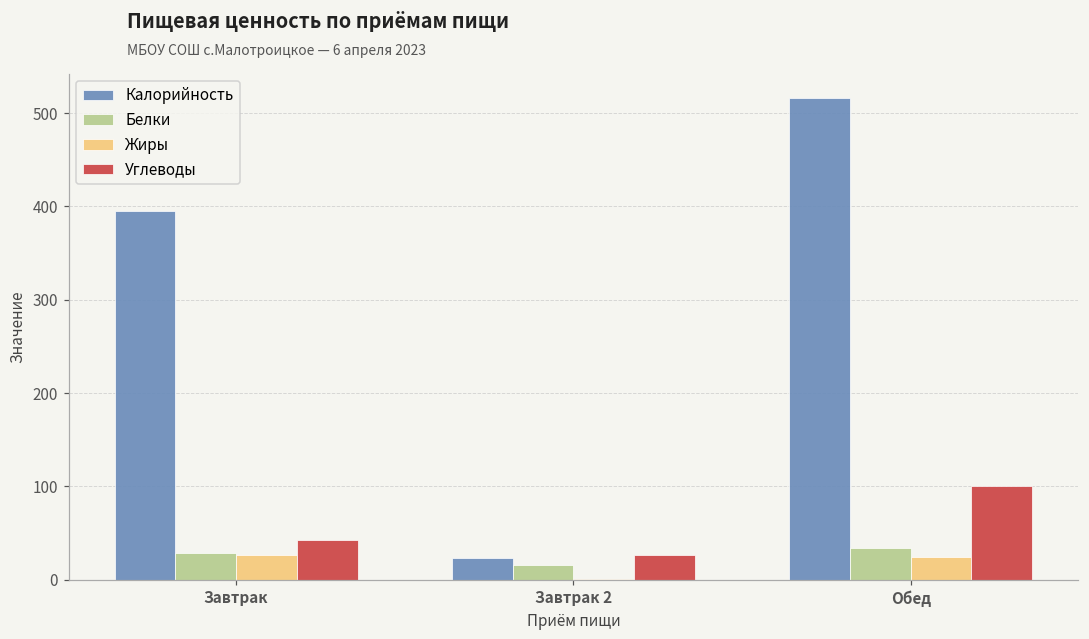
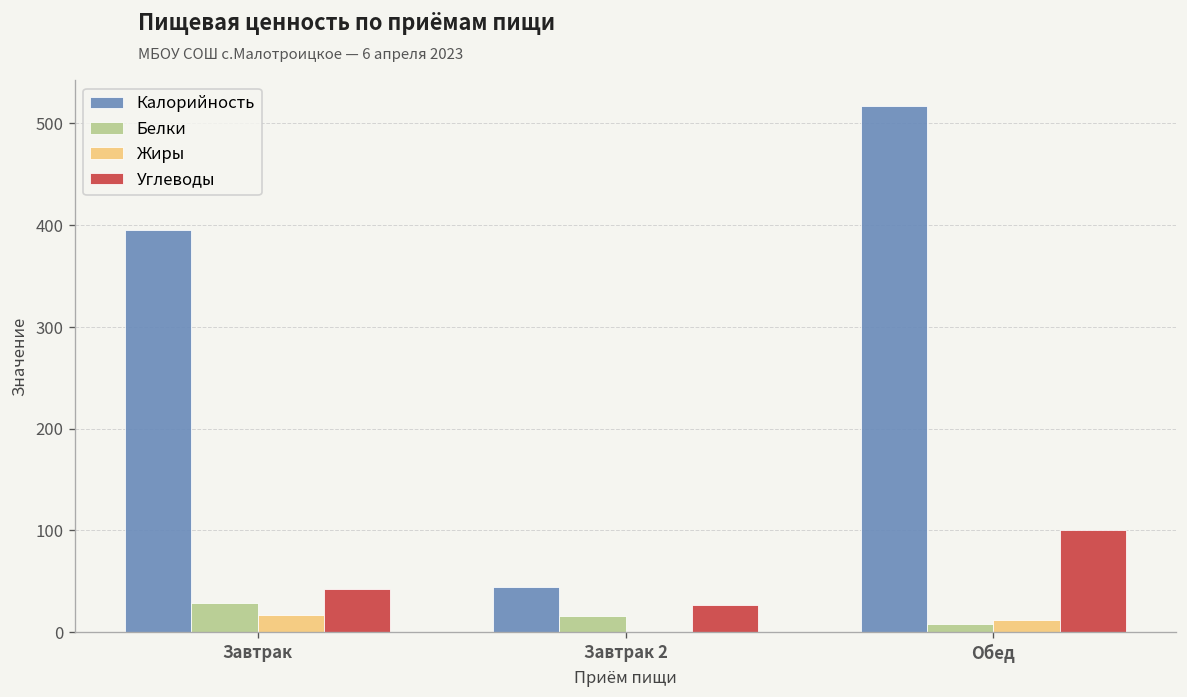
  {
    "Калорийность": {
      "Завтрак": 390,
-     "Завтрак 2": 20,
+     "Завтрак 2": 40,
      "Обед": 520
    },
    "Белки": {
      "Завтрак": 30,
      "Завтрак 2": 20,
-     "Обед": 30
+     "Обед": 10
    },
    "Жиры": {
-     "Завтрак": 30,
-     "Обед": 20
+     "Завтрак": 20,
+     "Обед": 10
    },
    "Углеводы": {
      "Завтрак": 40,
      "Завтрак 2": 30,
      "Обед": 100
    }
  }
